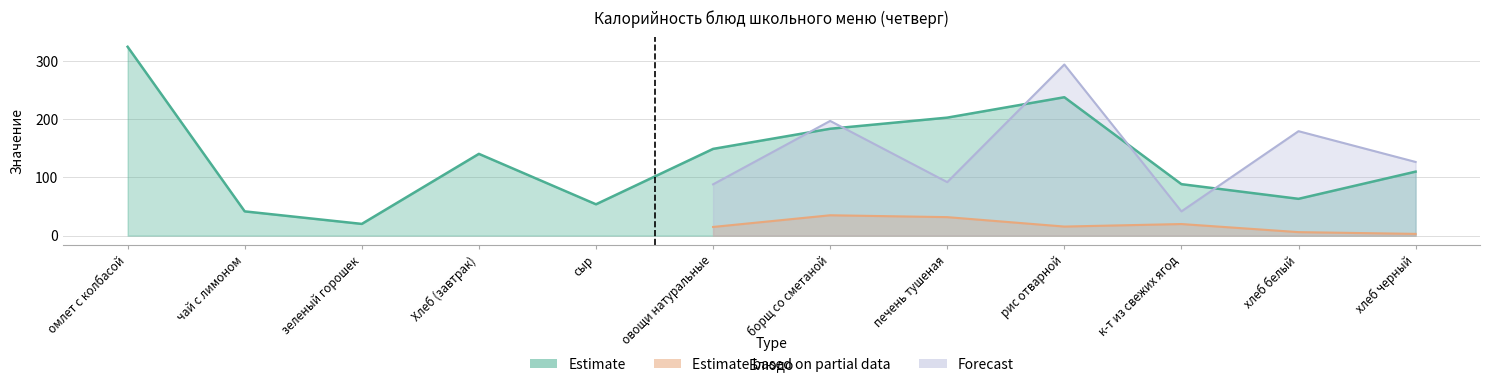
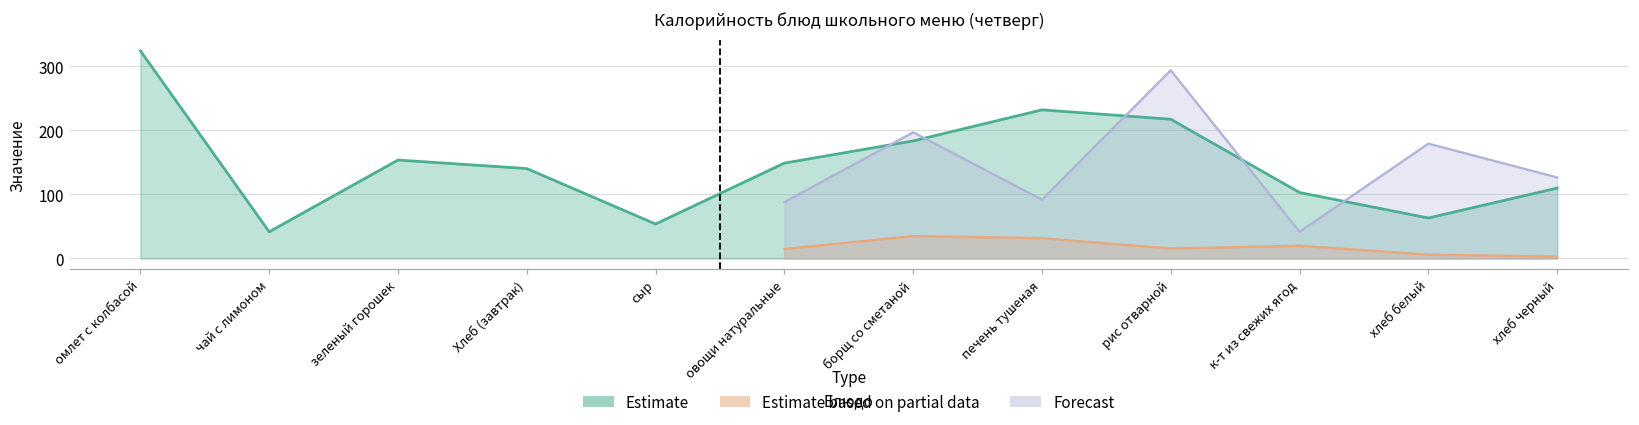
  {
    "Estimate": {
      "омлет с колбасой": 320,
      "чай с лимоном": 40,
-     "зеленый горошек": 20,
+     "зеленый горошек": 150,
      "Хлеб (завтрак)": 140,
      "сыр": 50,
      "овощи натуральные": 150,
      "борщ со сметаной": 180,
-     "печень тушеная": 200,
-     "рис отварной": 240,
-     "к-т из свежих ягод": 90,
+     "печень тушеная": 230,
+     "рис отварной": 220,
+     "к-т из свежих ягод": 100,
      "хлеб белый": 60,
      "хлеб черный": 110
    },
    "Estimate based on partial data": {
      "овощи натуральные": 10,
      "борщ со сметаной": 30,
      "печень тушеная": 30,
      "рис отварной": 20,
      "к-т из свежих ягод": 20,
      "хлеб белый": 10,
      "хлеб черный": 0
    },
    "Forecast": {
      "овощи натуральные": 90,
      "борщ со сметаной": 200,
      "печень тушеная": 90,
      "рис отварной": 290,
      "к-т из свежих ягод": 40,
      "хлеб белый": 180,
      "хлеб черный": 130
    }
  }
